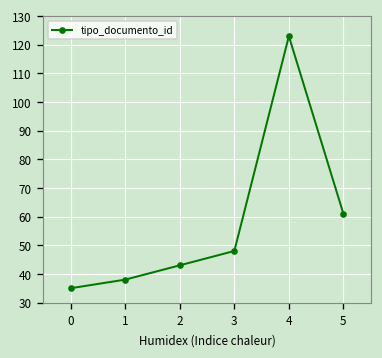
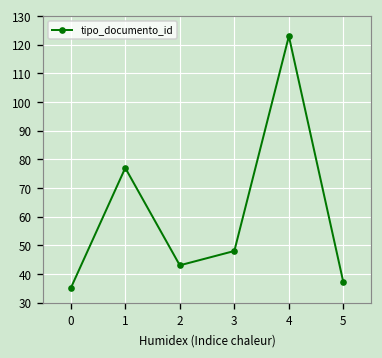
  {
    "0": 35,
-   "1": 38,
+   "1": 77,
    "2": 43,
    "3": 48,
    "4": 123,
-   "5": 61
+   "5": 37
  }
